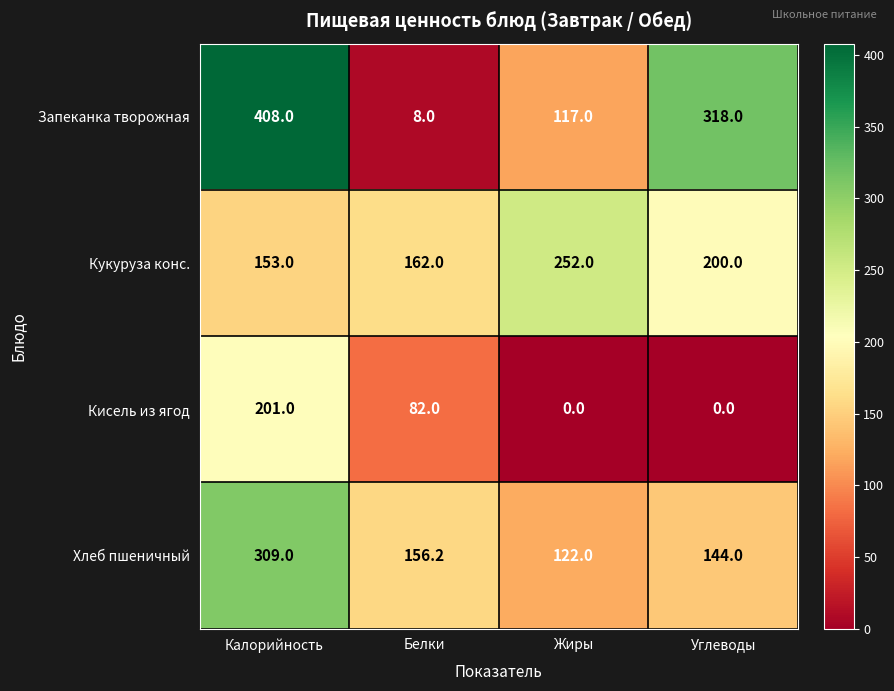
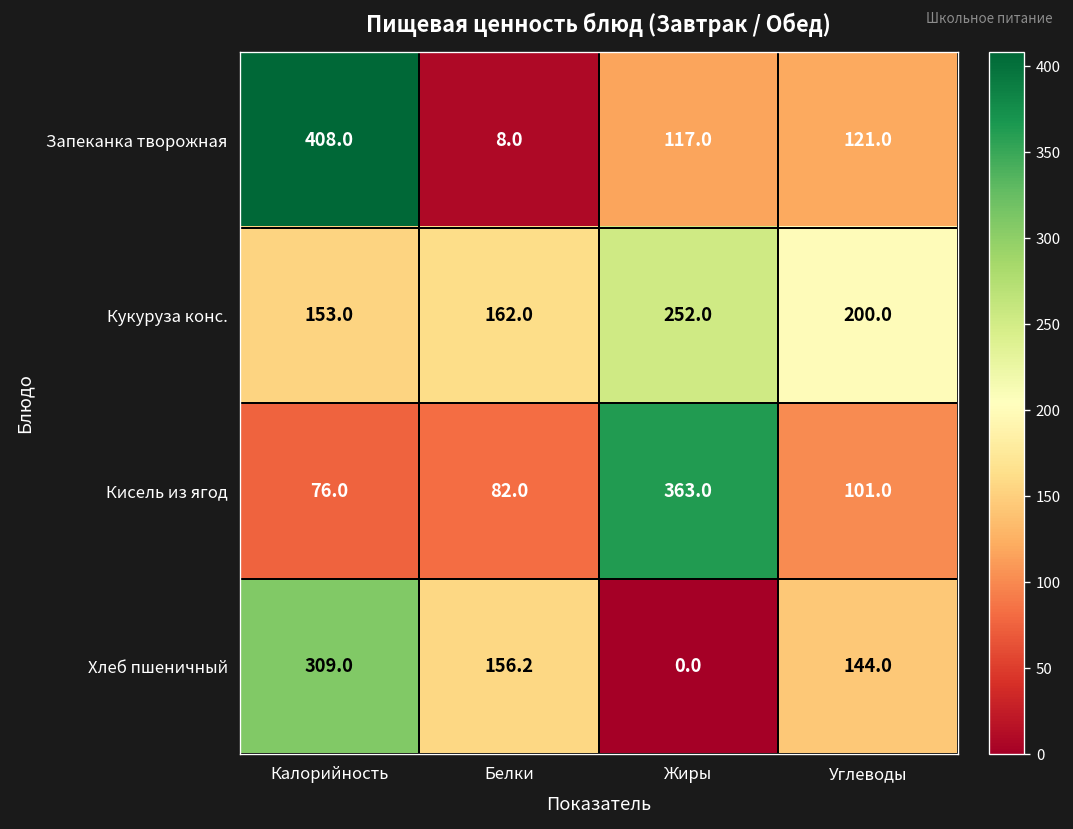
  {
    "Запеканка творожная": {
      "Калорийность": 408.0,
      "Белки": 8.0,
      "Жиры": 117.0,
-     "Углеводы": 318.0
+     "Углеводы": 121.0
    },
    "Кукуруза конс.": {
      "Калорийность": 153.0,
      "Белки": 162.0,
      "Жиры": 252.0,
      "Углеводы": 200.0
    },
    "Кисель из ягод": {
-     "Калорийность": 201.0,
+     "Калорийность": 76.0,
      "Белки": 82.0,
-     "Жиры": 0.0,
-     "Углеводы": 0.0
+     "Жиры": 363.0,
+     "Углеводы": 101.0
    },
    "Хлеб пшеничный": {
      "Калорийность": 309.0,
      "Белки": 156.2,
-     "Жиры": 122.0,
+     "Жиры": 0.0,
      "Углеводы": 144.0
    }
  }
